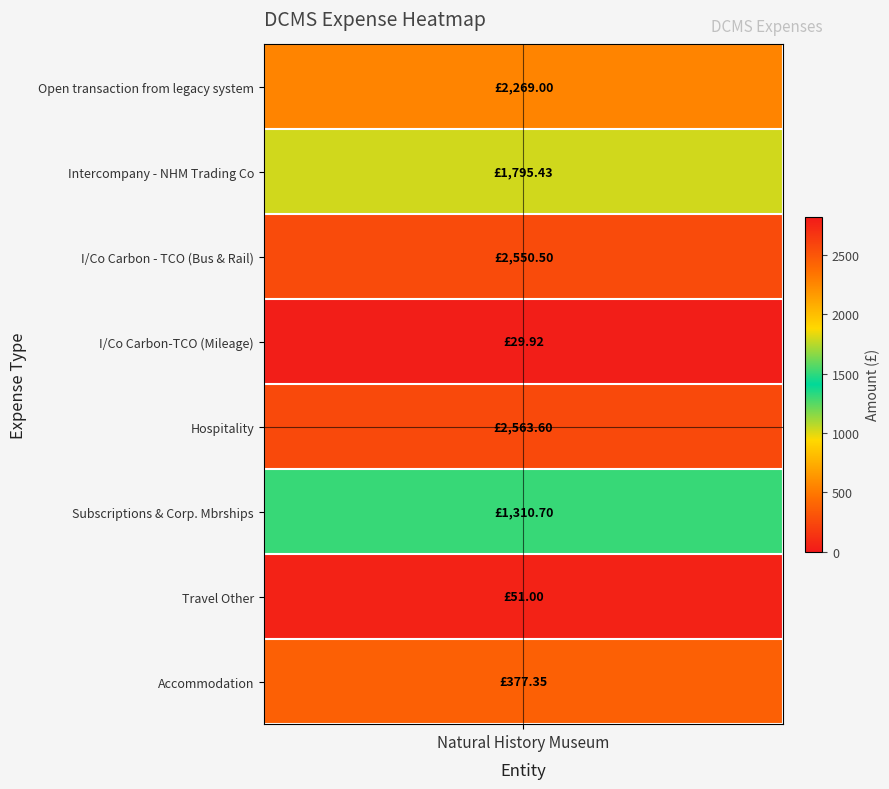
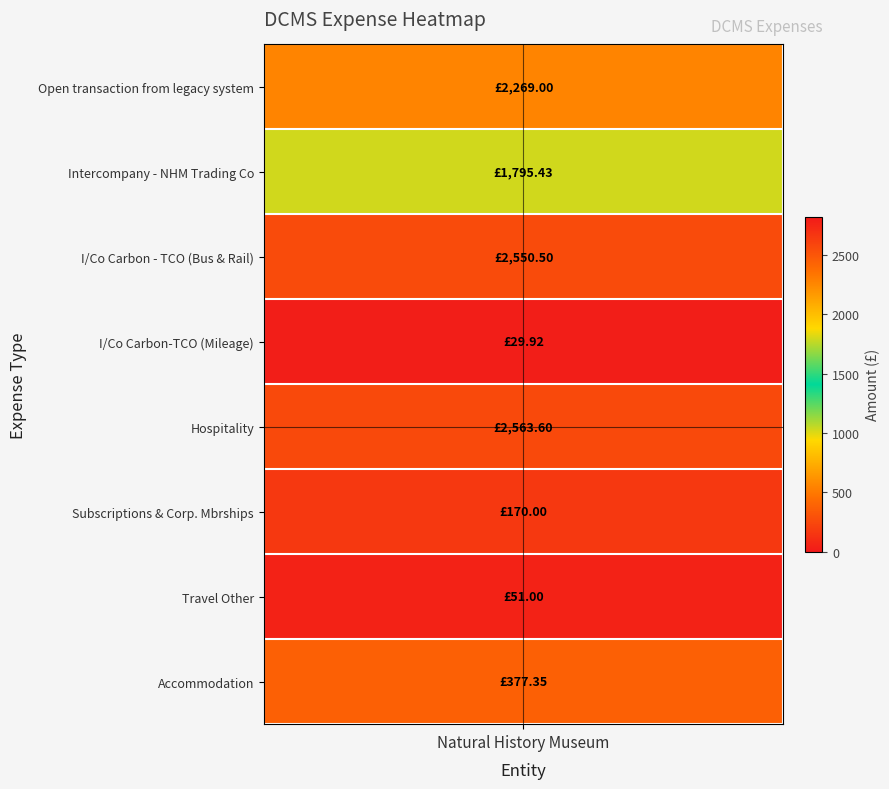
  {
    "Open transaction from legacy system": {
      "Natural History Museum": "£2,269.00"
    },
    "Intercompany - NHM Trading Co": {
      "Natural History Museum": "£1,795.43"
    },
    "I/Co Carbon - TCO (Bus & Rail)": {
      "Natural History Museum": "£2,550.50"
    },
    "I/Co Carbon-TCO (Mileage)": {
      "Natural History Museum": "£29.92"
    },
    "Hospitality": {
      "Natural History Museum": "£2,563.60"
    },
    "Subscriptions & Corp. Mbrships": {
-     "Natural History Museum": "£1,310.70"
+     "Natural History Museum": "£170.00"
    },
    "Travel Other": {
      "Natural History Museum": "£51.00"
    },
    "Accommodation": {
      "Natural History Museum": "£377.35"
    }
  }
